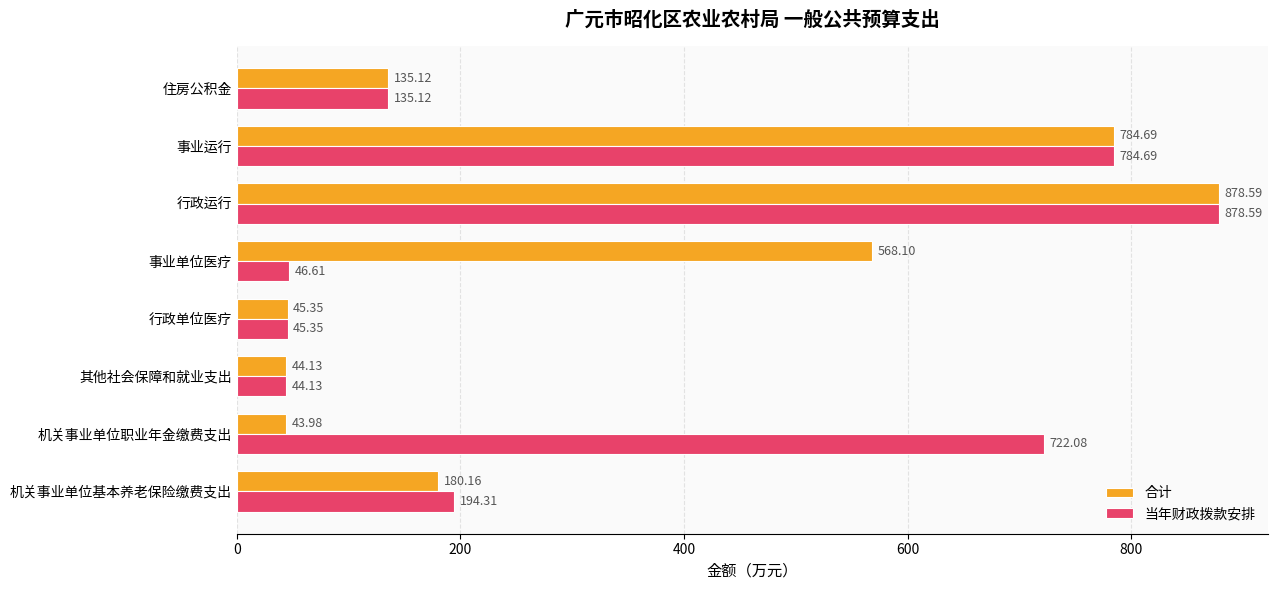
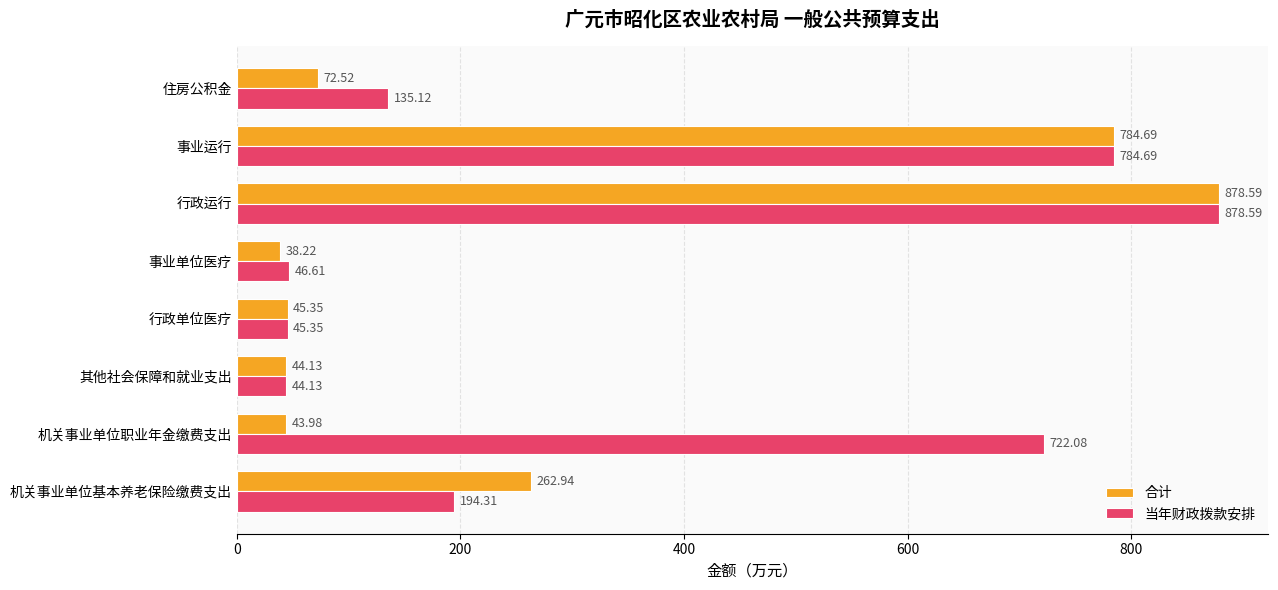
  {
    "合计": {
-     "住房公积金": 135.12,
+     "住房公积金": 72.52,
      "事业运行": 784.69,
      "行政运行": 878.59,
-     "事业单位医疗": 568.10,
+     "事业单位医疗": 38.22,
      "行政单位医疗": 45.35,
      "其他社会保障和就业支出": 44.13,
      "机关事业单位职业年金缴费支出": 43.98,
-     "机关事业单位基本养老保险缴费支出": 180.16
+     "机关事业单位基本养老保险缴费支出": 262.94
    },
    "当年财政拨款安排": {
      "住房公积金": 135.12,
      "事业运行": 784.69,
      "行政运行": 878.59,
      "事业单位医疗": 46.61,
      "行政单位医疗": 45.35,
      "其他社会保障和就业支出": 44.13,
      "机关事业单位职业年金缴费支出": 722.08,
      "机关事业单位基本养老保险缴费支出": 194.31
    }
  }
